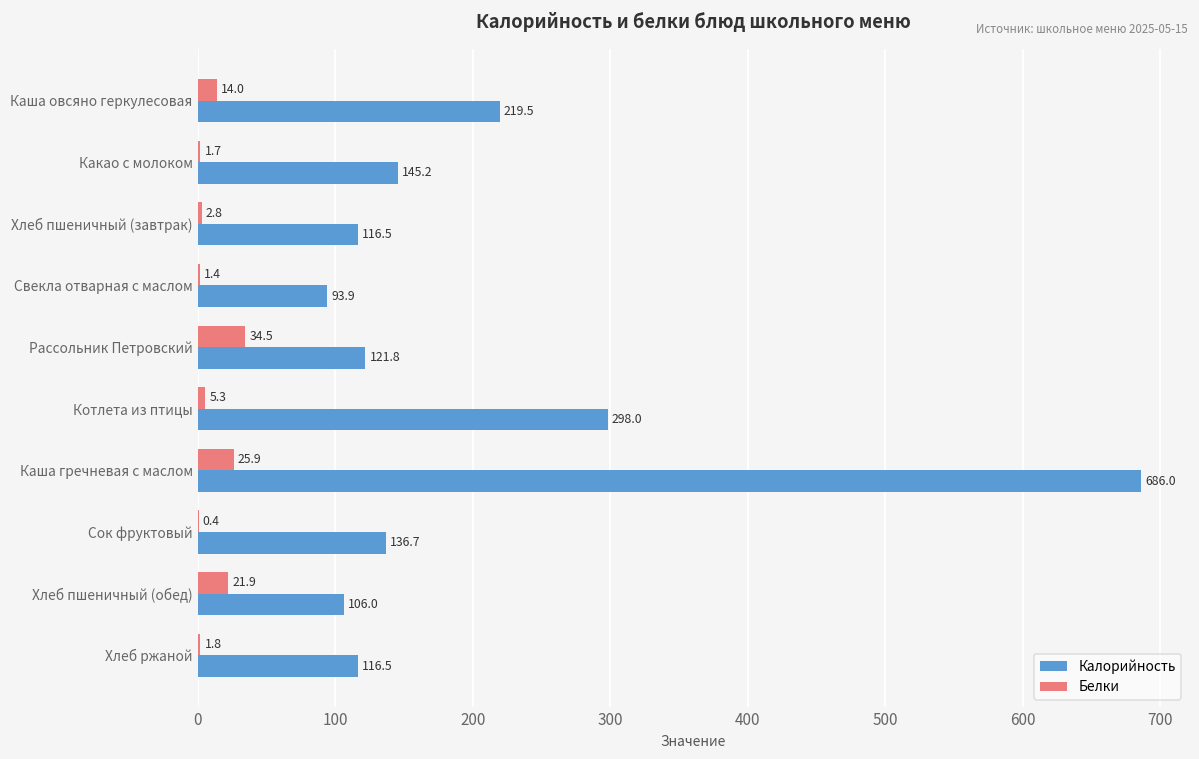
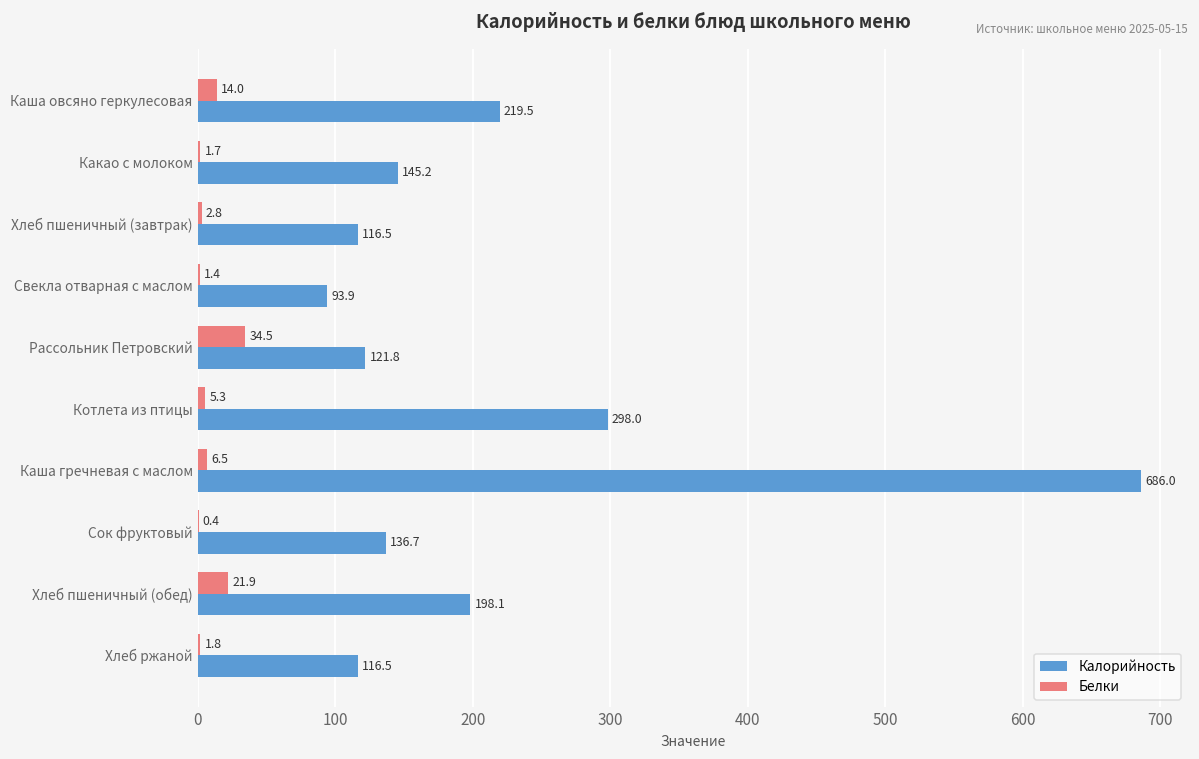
  {
    "Калорийность": {
      "Каша овсяно геркулесовая": 219.5,
      "Какао с молоком": 145.2,
      "Хлеб пшеничный (завтрак)": 116.5,
      "Свекла отварная с маслом": 93.9,
      "Рассольник Петровский": 121.8,
      "Котлета из птицы": 298.0,
      "Каша гречневая с маслом": 686.0,
      "Сок фруктовый": 136.7,
-     "Хлеб пшеничный (обед)": 106.0,
+     "Хлеб пшеничный (обед)": 198.1,
      "Хлеб ржаной": 116.5
    },
    "Белки": {
      "Каша овсяно геркулесовая": 14.0,
      "Какао с молоком": 1.7,
      "Хлеб пшеничный (завтрак)": 2.8,
      "Свекла отварная с маслом": 1.4,
      "Рассольник Петровский": 34.5,
      "Котлета из птицы": 5.3,
-     "Каша гречневая с маслом": 25.9,
+     "Каша гречневая с маслом": 6.5,
      "Сок фруктовый": 0.4,
      "Хлеб пшеничный (обед)": 21.9,
      "Хлеб ржаной": 1.8
    }
  }
